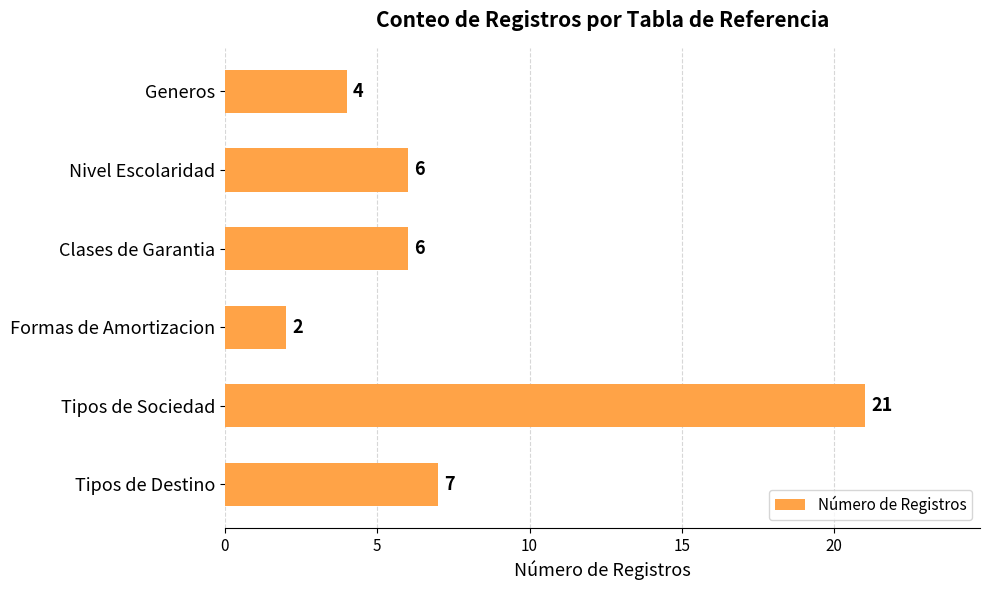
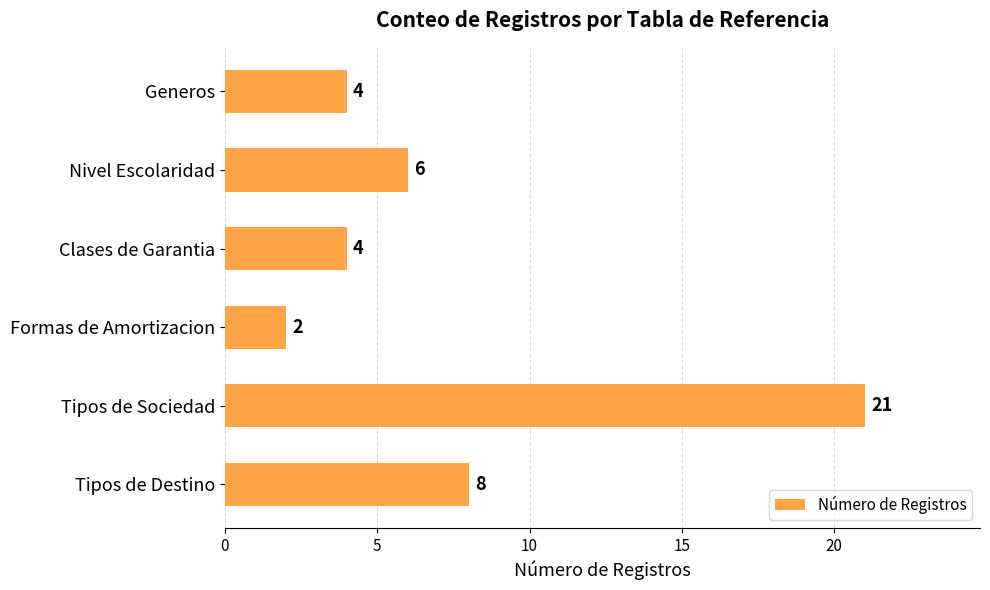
  {
    "Generos": 4,
    "Nivel Escolaridad": 6,
-   "Clases de Garantia": 6,
+   "Clases de Garantia": 4,
    "Formas de Amortizacion": 2,
    "Tipos de Sociedad": 21,
-   "Tipos de Destino": 7
+   "Tipos de Destino": 8
  }
